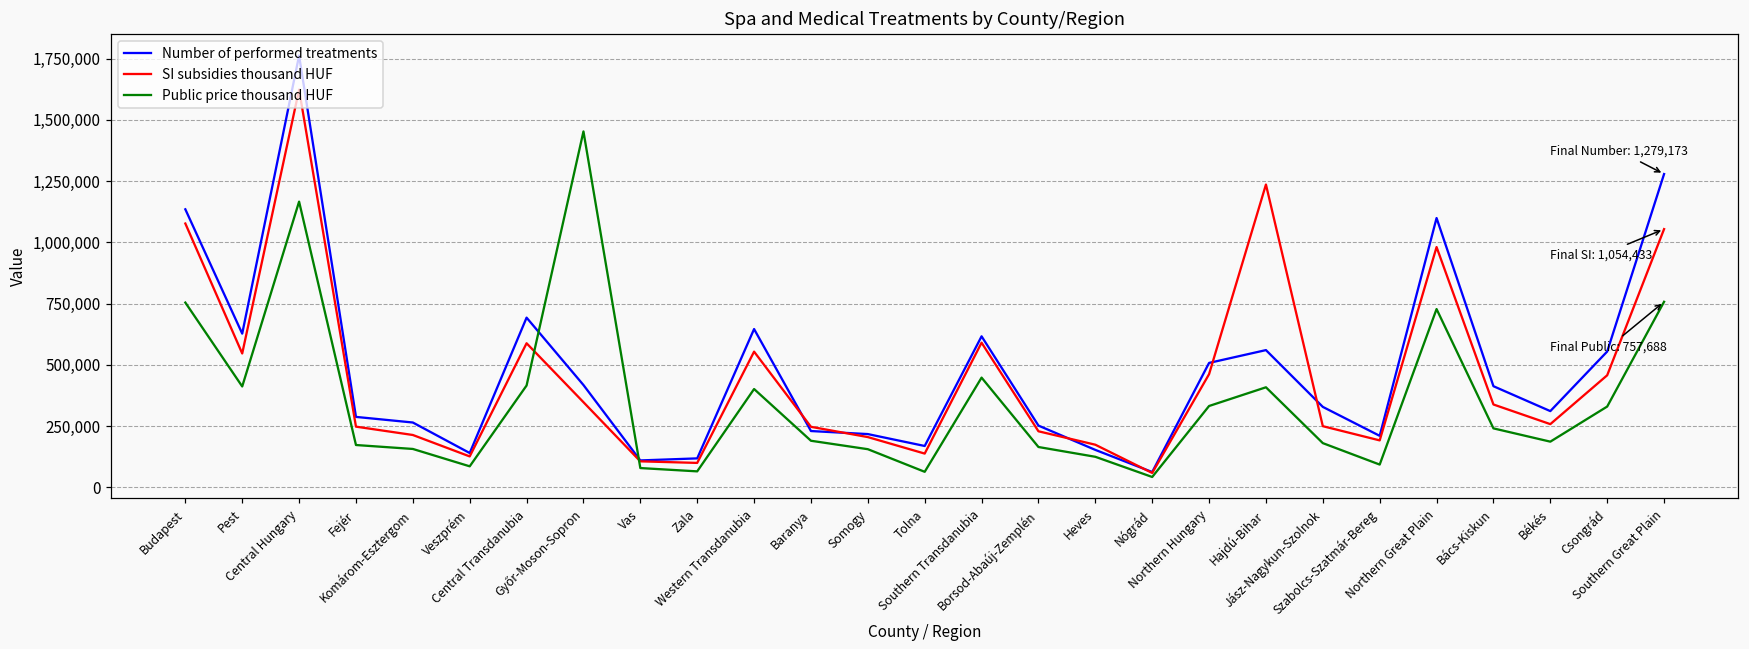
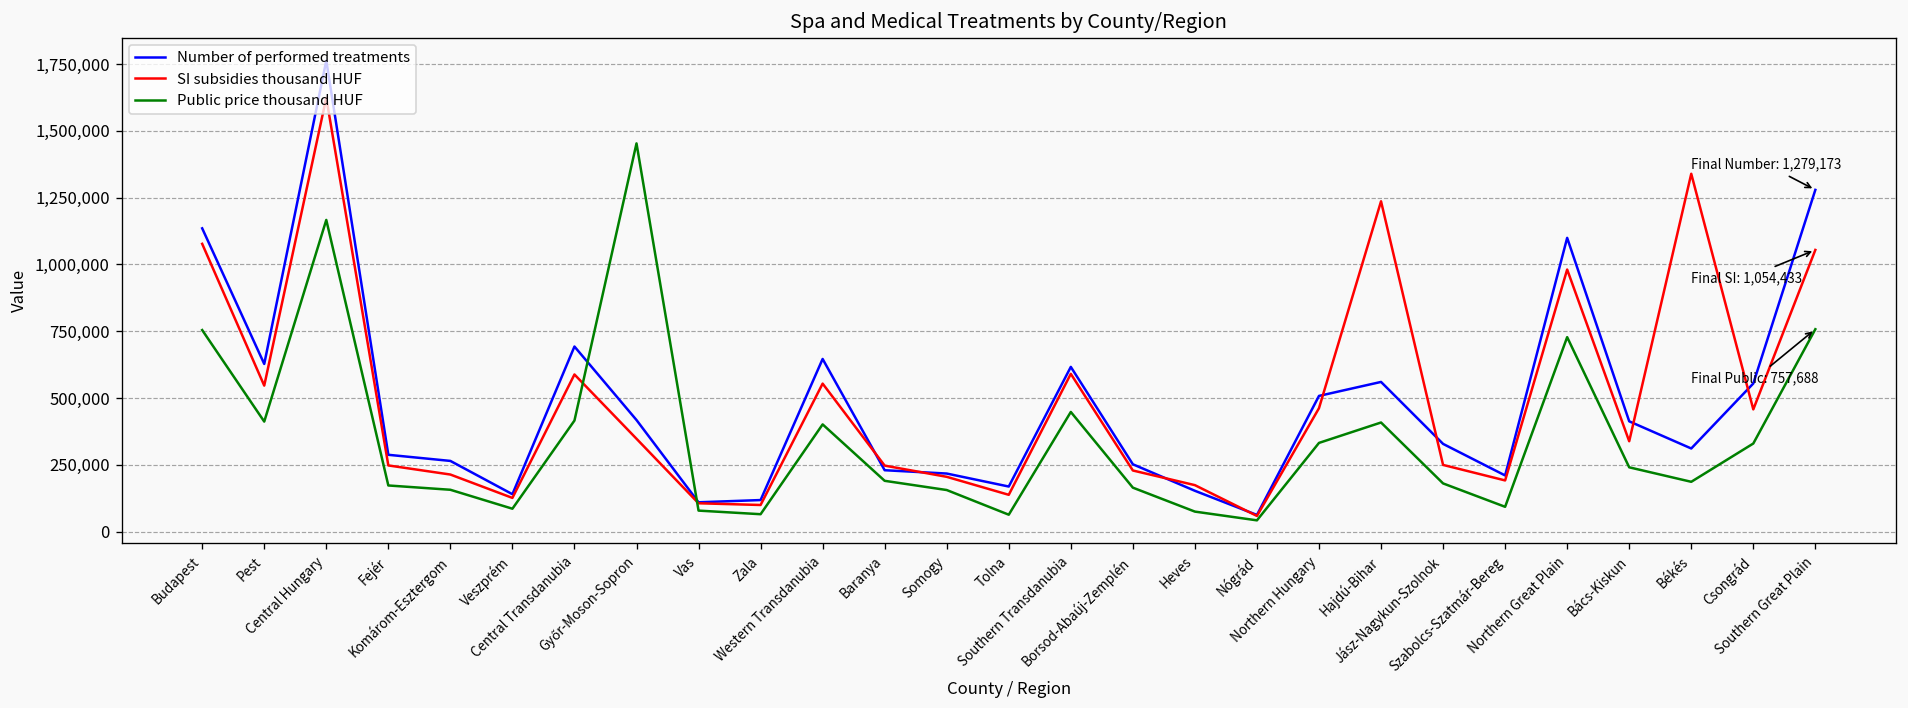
  {
    "Number of performed treatments": {
      "Budapest": "1,140,000",
      "Pest": "630,000",
      "Fejér": "290,000",
      "Komárom-Esztergom": "260,000",
      "Veszprém": "140,000",
      "Central Transdanubia": "690,000",
      "Győr-Moson-Sopron": "420,000",
      "Zala": "120,000",
      "Western Transdanubia": "650,000",
      "Baranya": "230,000",
      "Somogy": "220,000",
      "Tolna": "170,000",
      "Southern Transdanubia": "620,000",
      "Borsod-Abaúj-Zemplén": "250,000",
      "Heves": "150,000",
      "Northern Hungary": "510,000",
      "Hajdú-Bihar": "560,000",
      "Jász-Nagykun-Szolnok": "330,000",
      "Szabolcs-Szatmár-Bereg": "210,000",
      "Northern Great Plain": "1,100,000",
      "Bács-Kiskun": "410,000",
      "Békés": "310,000",
      "Southern Great Plain": "1,280,000"
    },
    "SI subsidies thousand HUF": {
      "Budapest": "1,080,000",
      "Pest": "550,000",
      "Fejér": "250,000",
      "Komárom-Esztergom": "210,000",
      "Veszprém": "130,000",
      "Central Transdanubia": "590,000",
      "Győr-Moson-Sopron": "350,000",
      "Zala": "100,000",
      "Western Transdanubia": "550,000",
      "Baranya": "250,000",
      "Somogy": "210,000",
      "Tolna": "140,000",
      "Southern Transdanubia": "590,000",
      "Borsod-Abaúj-Zemplén": "230,000",
      "Heves": "170,000",
      "Northern Hungary": "460,000",
      "Hajdú-Bihar": "1,240,000",
      "Jász-Nagykun-Szolnok": "250,000",
      "Szabolcs-Szatmár-Bereg": "190,000",
      "Northern Great Plain": "980,000",
      "Bács-Kiskun": "340,000",
-     "Békés": "260,000",
+     "Békés": "1,340,000",
      "Csongrád": "460,000"
    },
    "Public price thousand HUF": {
      "Budapest": "750,000",
      "Pest": "410,000",
      "Central Hungary": "1,170,000",
      "Fejér": "170,000",
      "Komárom-Esztergom": "160,000",
      "Veszprém": "90,000",
      "Central Transdanubia": "420,000",
      "Győr-Moson-Sopron": "1,450,000",
      "Vas": "80,000",
      "Zala": "70,000",
      "Western Transdanubia": "400,000",
      "Baranya": "190,000",
      "Somogy": "160,000",
      "Tolna": "60,000",
      "Southern Transdanubia": "450,000",
      "Borsod-Abaúj-Zemplén": "160,000",
-     "Heves": "120,000",
+     "Heves": "80,000",
      "Nógrád": "40,000",
      "Northern Hungary": "330,000",
      "Hajdú-Bihar": "410,000",
      "Jász-Nagykun-Szolnok": "180,000",
      "Szabolcs-Szatmár-Bereg": "90,000",
      "Northern Great Plain": "730,000",
      "Bács-Kiskun": "240,000",
      "Békés": "190,000",
      "Csongrád": "330,000",
      "Southern Great Plain": "760,000"
    }
  }
